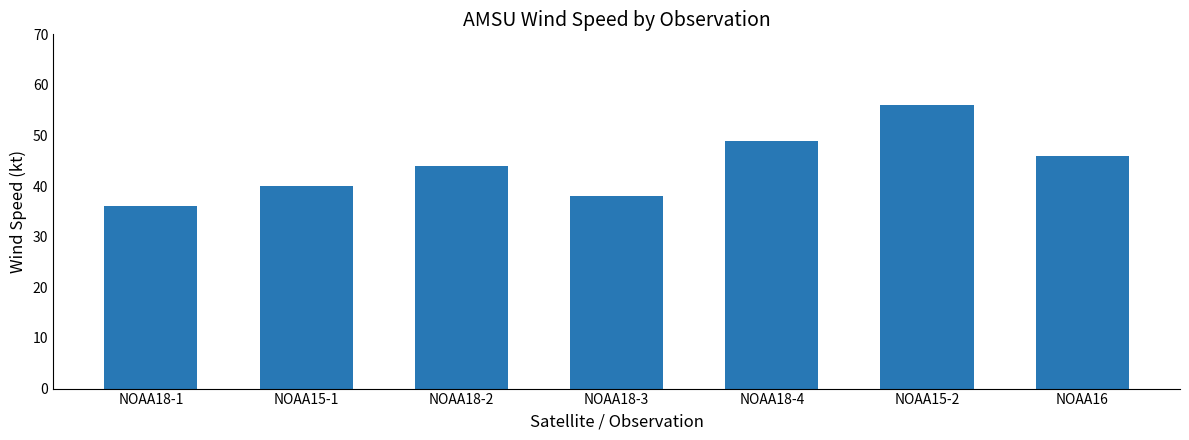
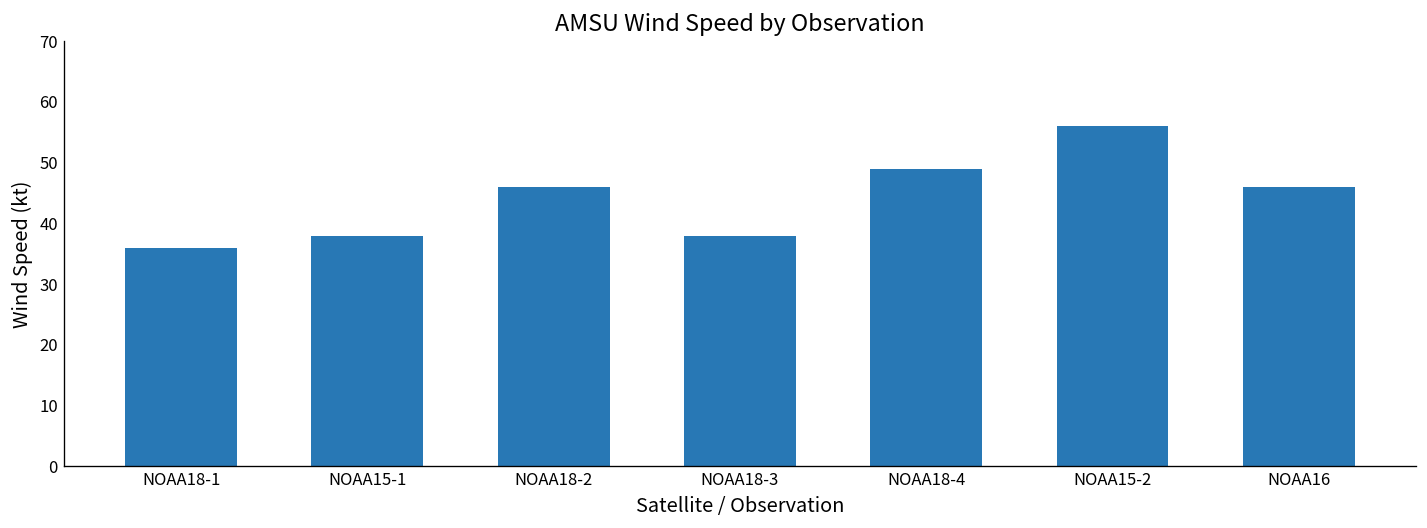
  {
    "NOAA18-1": 36,
-   "NOAA15-1": 40,
-   "NOAA18-2": 44,
+   "NOAA15-1": 38,
+   "NOAA18-2": 46,
    "NOAA18-3": 38,
    "NOAA18-4": 49,
    "NOAA15-2": 56,
    "NOAA16": 46
  }
